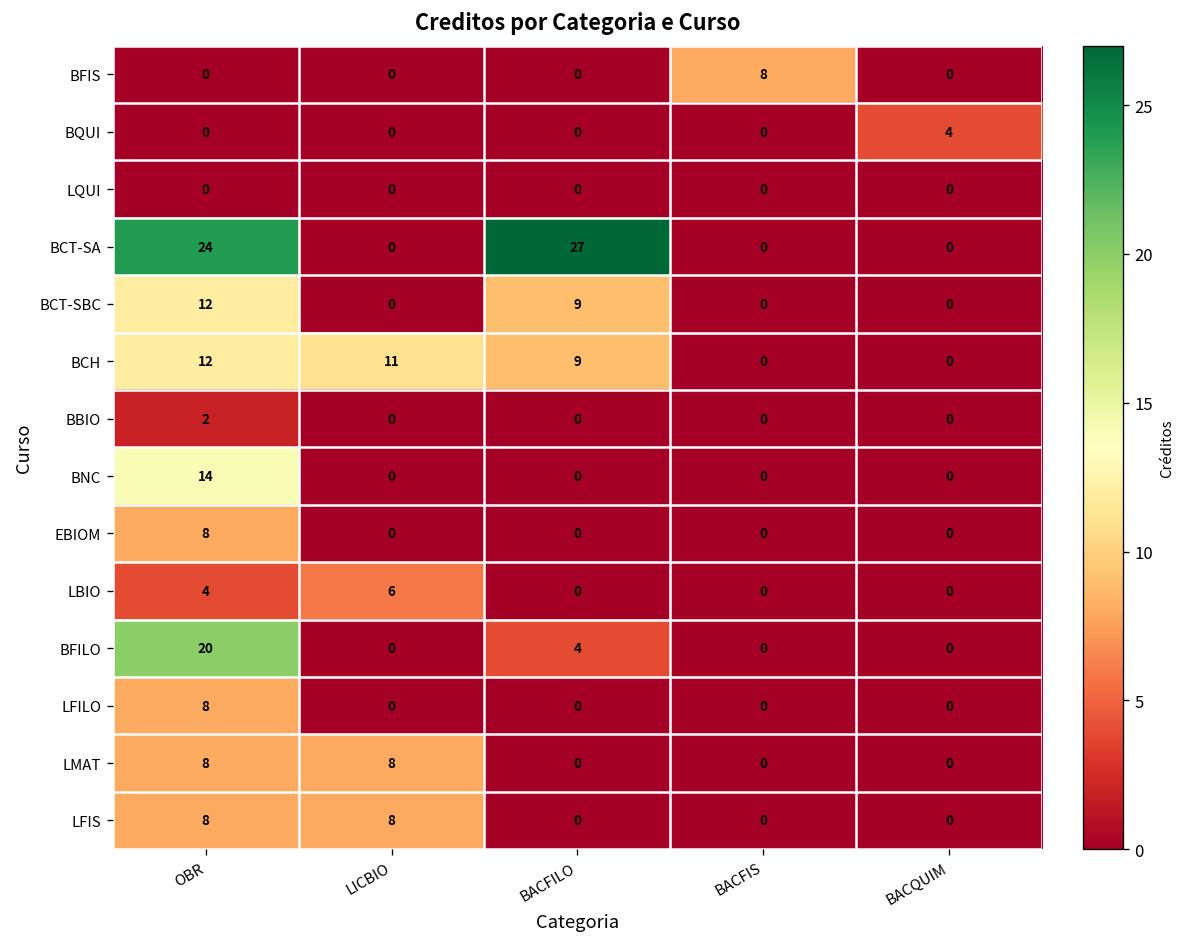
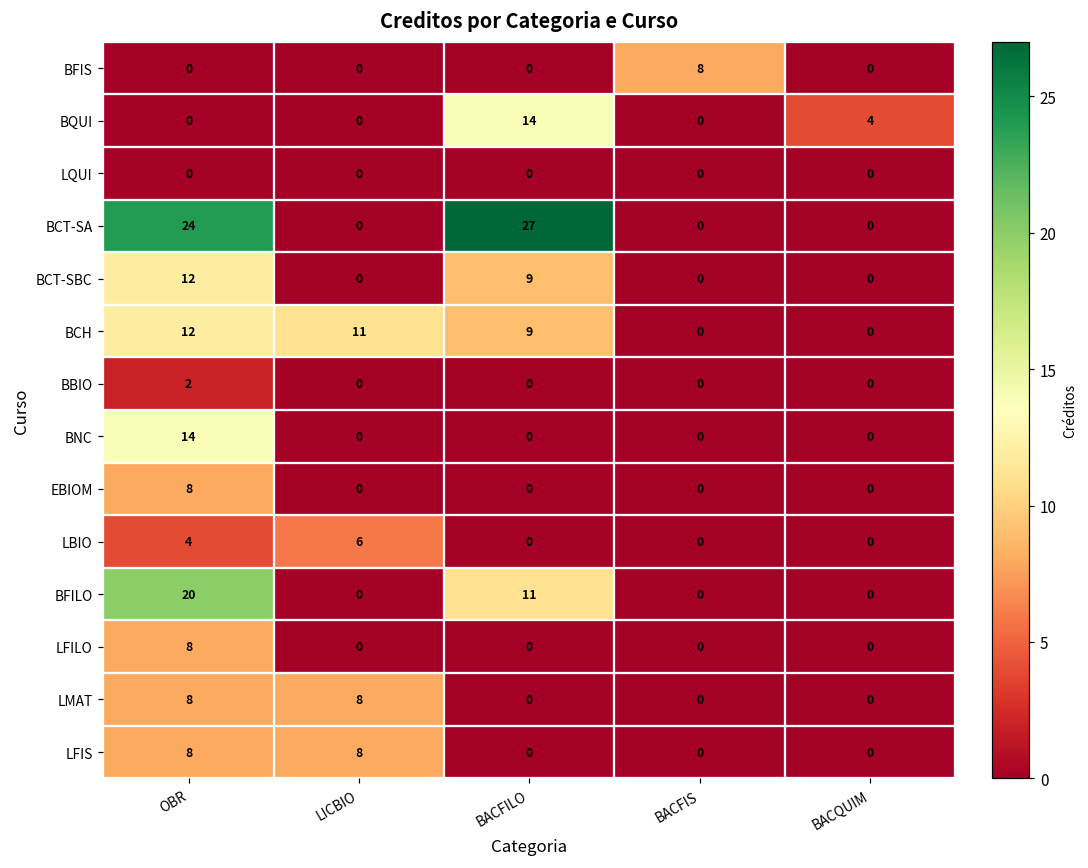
  {
    "BFIS": {
      "OBR": 0,
      "LICBIO": 0,
      "BACFILO": 0,
      "BACFIS": 8,
      "BACQUIM": 0
    },
    "BQUI": {
      "OBR": 0,
      "LICBIO": 0,
-     "BACFILO": 0,
+     "BACFILO": 14,
      "BACFIS": 0,
      "BACQUIM": 4
    },
    "LQUI": {
      "OBR": 0,
      "LICBIO": 0,
      "BACFILO": 0,
      "BACFIS": 0,
      "BACQUIM": 0
    },
    "BCT-SA": {
      "OBR": 24,
      "LICBIO": 0,
      "BACFILO": 27,
      "BACFIS": 0,
      "BACQUIM": 0
    },
    "BCT-SBC": {
      "OBR": 12,
      "LICBIO": 0,
      "BACFILO": 9,
      "BACFIS": 0,
      "BACQUIM": 0
    },
    "BCH": {
      "OBR": 12,
      "LICBIO": 11,
      "BACFILO": 9,
      "BACFIS": 0,
      "BACQUIM": 0
    },
    "BBIO": {
      "OBR": 2,
      "LICBIO": 0,
      "BACFILO": 0,
      "BACFIS": 0,
      "BACQUIM": 0
    },
    "BNC": {
      "OBR": 14,
      "LICBIO": 0,
      "BACFILO": 0,
      "BACFIS": 0,
      "BACQUIM": 0
    },
    "EBIOM": {
      "OBR": 8,
      "LICBIO": 0,
      "BACFILO": 0,
      "BACFIS": 0,
      "BACQUIM": 0
    },
    "LBIO": {
      "OBR": 4,
      "LICBIO": 6,
      "BACFILO": 0,
      "BACFIS": 0,
      "BACQUIM": 0
    },
    "BFILO": {
      "OBR": 20,
      "LICBIO": 0,
-     "BACFILO": 4,
+     "BACFILO": 11,
      "BACFIS": 0,
      "BACQUIM": 0
    },
    "LFILO": {
      "OBR": 8,
      "LICBIO": 0,
      "BACFILO": 0,
      "BACFIS": 0,
      "BACQUIM": 0
    },
    "LMAT": {
      "OBR": 8,
      "LICBIO": 8,
      "BACFILO": 0,
      "BACFIS": 0,
      "BACQUIM": 0
    },
    "LFIS": {
      "OBR": 8,
      "LICBIO": 8,
      "BACFILO": 0,
      "BACFIS": 0,
      "BACQUIM": 0
    }
  }
